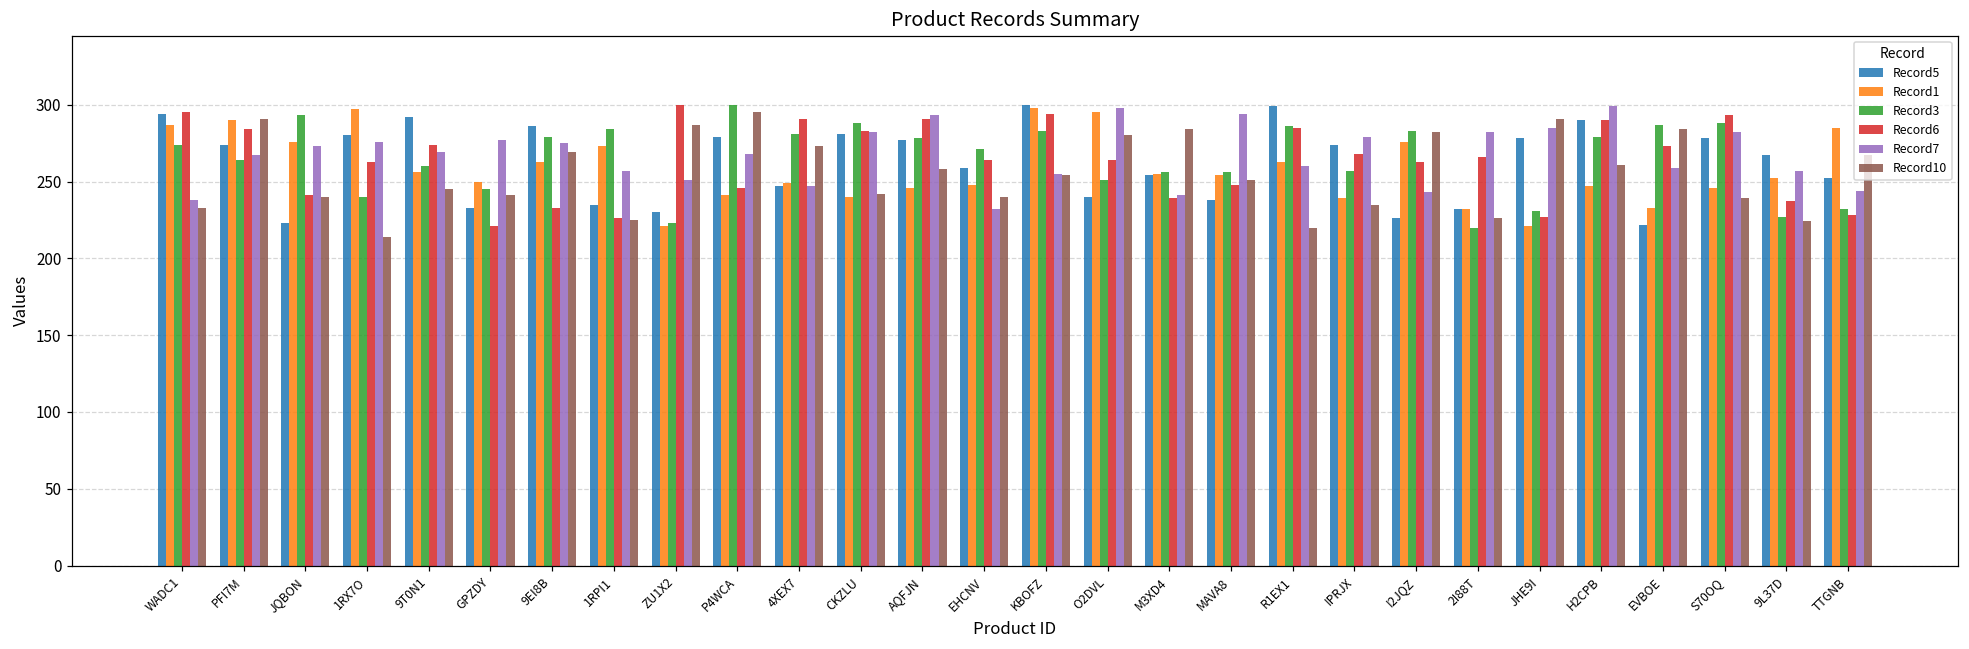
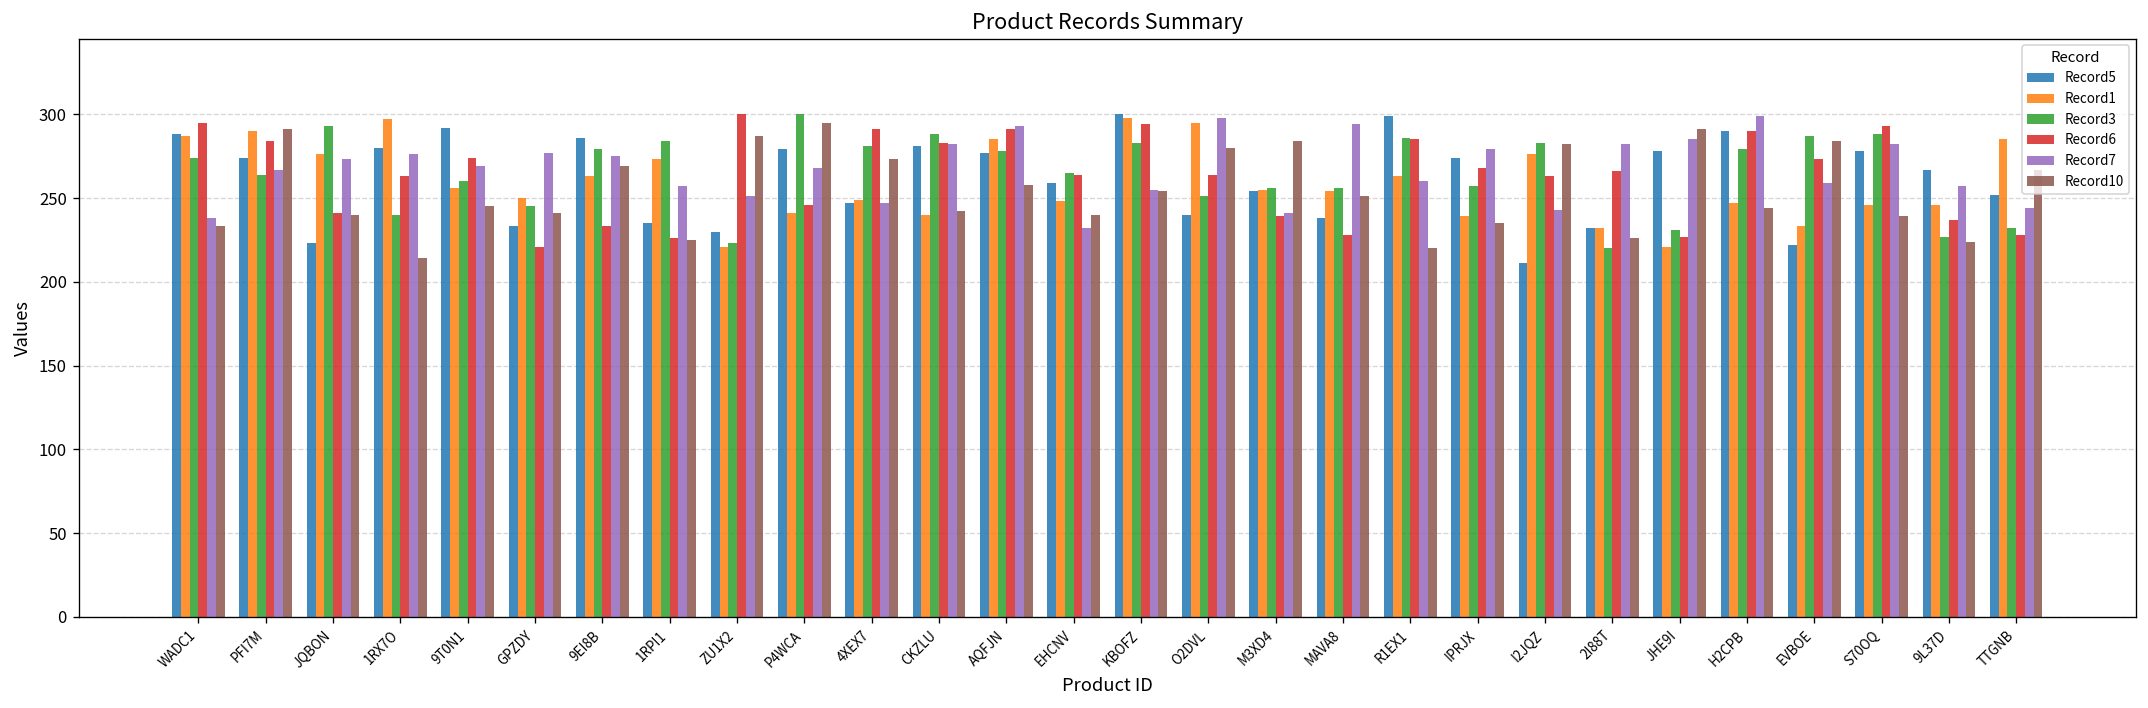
  {
    "Record5": {
-     "WADC1": 294,
+     "WADC1": 288,
      "PFI7M": 274,
      "JQBON": 223,
      "1RX7O": 280,
      "9T0N1": 292,
      "GPZDY": 233,
      "9EI8B": 286,
      "1RPI1": 235,
      "ZU1X2": 230,
      "P4WCA": 279,
      "4XEX7": 247,
      "CKZLU": 281,
      "AQFJN": 277,
      "EHCNV": 259,
      "KBOFZ": 300,
      "O2DVL": 240,
      "M3XD4": 254,
      "MAVA8": 238,
      "R1EX1": 299,
      "IPRJX": 274,
-     "I2JQZ": 226,
+     "I2JQZ": 211,
      "2I88T": 232,
      "JHE9I": 278,
      "H2CPB": 290,
      "EVBOE": 222,
      "S70OQ": 278,
      "9L37D": 267,
      "TTGNB": 252
    },
    "Record1": {
      "WADC1": 287,
      "PFI7M": 290,
      "JQBON": 276,
      "1RX7O": 297,
      "9T0N1": 256,
      "GPZDY": 250,
      "9EI8B": 263,
      "1RPI1": 273,
      "ZU1X2": 221,
      "P4WCA": 241,
      "4XEX7": 249,
      "CKZLU": 240,
-     "AQFJN": 246,
+     "AQFJN": 285,
      "EHCNV": 248,
      "KBOFZ": 298,
      "O2DVL": 295,
      "M3XD4": 255,
      "MAVA8": 254,
      "R1EX1": 263,
      "IPRJX": 239,
      "I2JQZ": 276,
      "2I88T": 232,
      "JHE9I": 221,
      "H2CPB": 247,
      "EVBOE": 233,
      "S70OQ": 246,
-     "9L37D": 252,
+     "9L37D": 246,
      "TTGNB": 285
    },
    "Record3": {
      "WADC1": 274,
      "PFI7M": 264,
      "JQBON": 293,
      "1RX7O": 240,
      "9T0N1": 260,
      "GPZDY": 245,
      "9EI8B": 279,
      "1RPI1": 284,
      "ZU1X2": 223,
      "P4WCA": 300,
      "4XEX7": 281,
      "CKZLU": 288,
      "AQFJN": 278,
-     "EHCNV": 271,
+     "EHCNV": 265,
      "KBOFZ": 283,
      "O2DVL": 251,
      "M3XD4": 256,
      "MAVA8": 256,
      "R1EX1": 286,
      "IPRJX": 257,
      "I2JQZ": 283,
      "2I88T": 220,
      "JHE9I": 231,
      "H2CPB": 279,
      "EVBOE": 287,
      "S70OQ": 288,
      "9L37D": 227,
      "TTGNB": 232
    },
    "Record6": {
      "WADC1": 295,
      "PFI7M": 284,
      "JQBON": 241,
      "1RX7O": 263,
      "9T0N1": 274,
      "GPZDY": 221,
      "9EI8B": 233,
      "1RPI1": 226,
      "ZU1X2": 300,
      "P4WCA": 246,
      "4XEX7": 291,
      "CKZLU": 283,
      "AQFJN": 291,
      "EHCNV": 264,
      "KBOFZ": 294,
      "O2DVL": 264,
      "M3XD4": 239,
-     "MAVA8": 248,
+     "MAVA8": 228,
      "R1EX1": 285,
      "IPRJX": 268,
      "I2JQZ": 263,
      "2I88T": 266,
      "JHE9I": 227,
      "H2CPB": 290,
      "EVBOE": 273,
      "S70OQ": 293,
      "9L37D": 237,
      "TTGNB": 228
    },
    "Record7": {
      "WADC1": 238,
      "PFI7M": 267,
      "JQBON": 273,
      "1RX7O": 276,
      "9T0N1": 269,
      "GPZDY": 277,
      "9EI8B": 275,
      "1RPI1": 257,
      "ZU1X2": 251,
      "P4WCA": 268,
      "4XEX7": 247,
      "CKZLU": 282,
      "AQFJN": 293,
      "EHCNV": 232,
      "KBOFZ": 255,
      "O2DVL": 298,
      "M3XD4": 241,
      "MAVA8": 294,
      "R1EX1": 260,
      "IPRJX": 279,
      "I2JQZ": 243,
      "2I88T": 282,
      "JHE9I": 285,
      "H2CPB": 299,
      "EVBOE": 259,
      "S70OQ": 282,
      "9L37D": 257,
      "TTGNB": 244
    },
    "Record10": {
      "WADC1": 233,
      "PFI7M": 291,
      "JQBON": 240,
      "1RX7O": 214,
      "9T0N1": 245,
      "GPZDY": 241,
      "9EI8B": 269,
      "1RPI1": 225,
      "ZU1X2": 287,
      "P4WCA": 295,
      "4XEX7": 273,
      "CKZLU": 242,
      "AQFJN": 258,
      "EHCNV": 240,
      "KBOFZ": 254,
      "O2DVL": 280,
      "M3XD4": 284,
      "MAVA8": 251,
      "R1EX1": 220,
      "IPRJX": 235,
      "I2JQZ": 282,
      "2I88T": 226,
      "JHE9I": 291,
-     "H2CPB": 261,
+     "H2CPB": 244,
      "EVBOE": 284,
      "S70OQ": 239,
      "9L37D": 224
    }
  }
